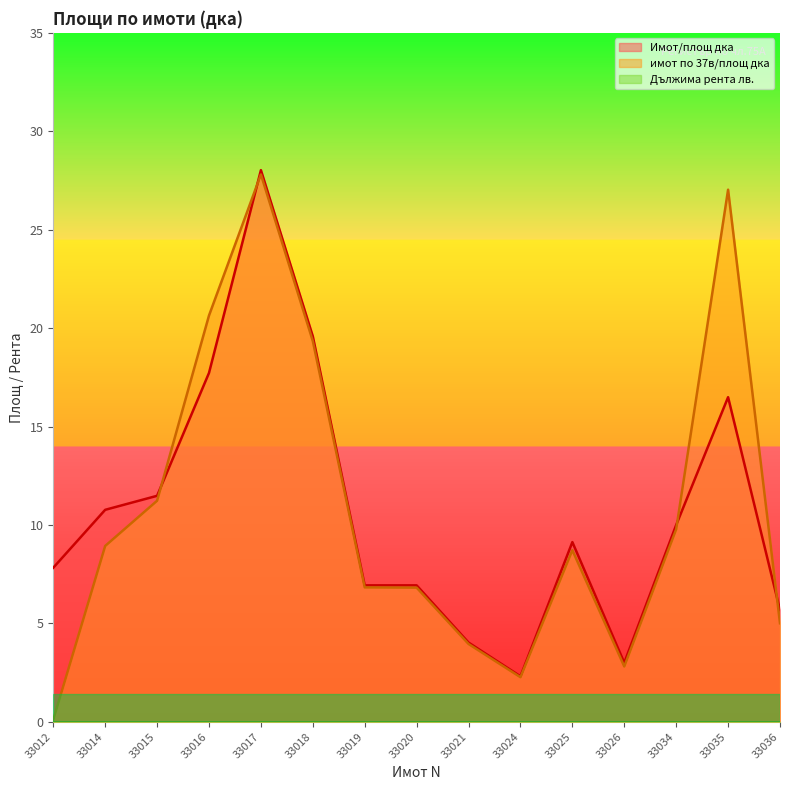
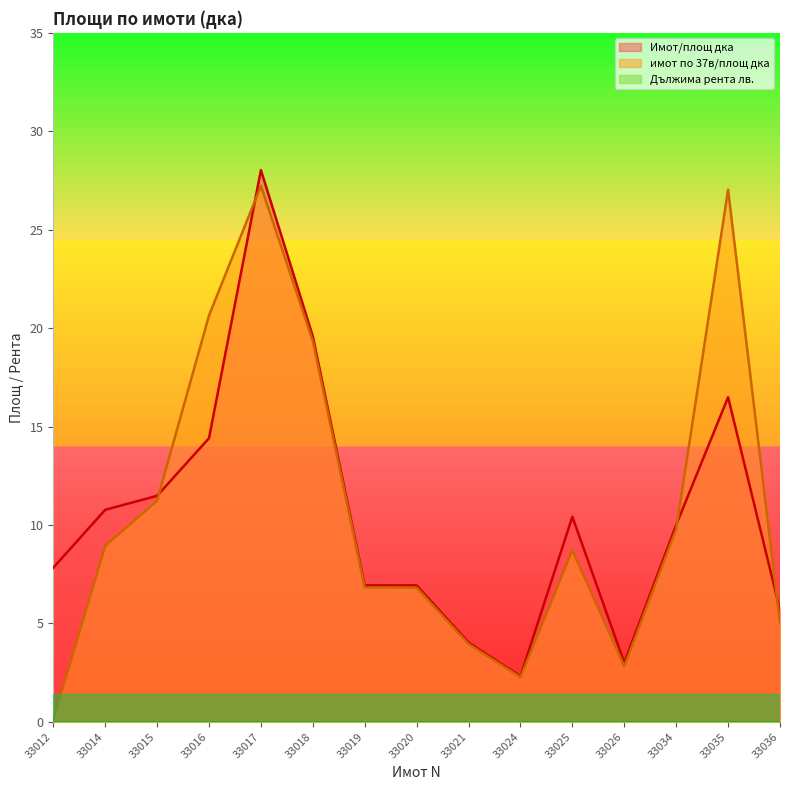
  {
    "Имот/площ дка": {
      "33012": 7.8,
      "33014": 10.8,
      "33015": 11.5,
-     "33016": 17.7,
+     "33016": 14.4,
      "33017": 28.0,
      "33018": 19.6,
-     "33025": 9.1,
+     "33025": 10.4,
      "33026": 3.0,
      "33034": 10.0,
      "33035": 16.5,
      "33036": 5.7
    },
    "имот по 37в/площ дка": {
      "33014": 8.9,
      "33015": 11.2,
      "33016": 20.6,
-     "33017": 27.8,
+     "33017": 27.2,
      "33018": 19.3,
      "33025": 8.7,
      "33026": 2.8,
      "33034": 9.8,
      "33035": 27.0,
      "33036": 5.0
    }
  }
